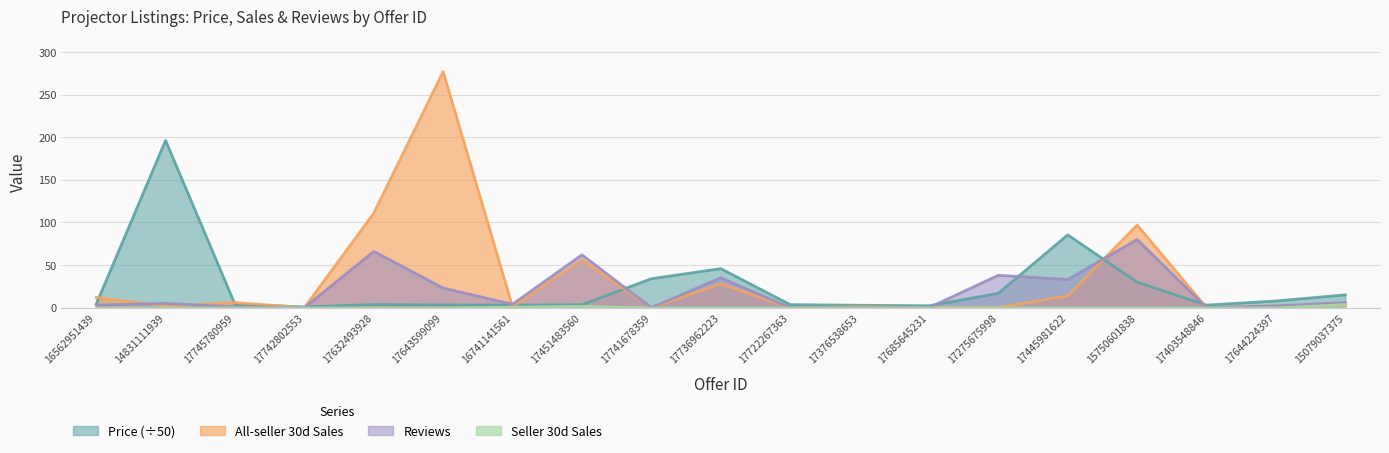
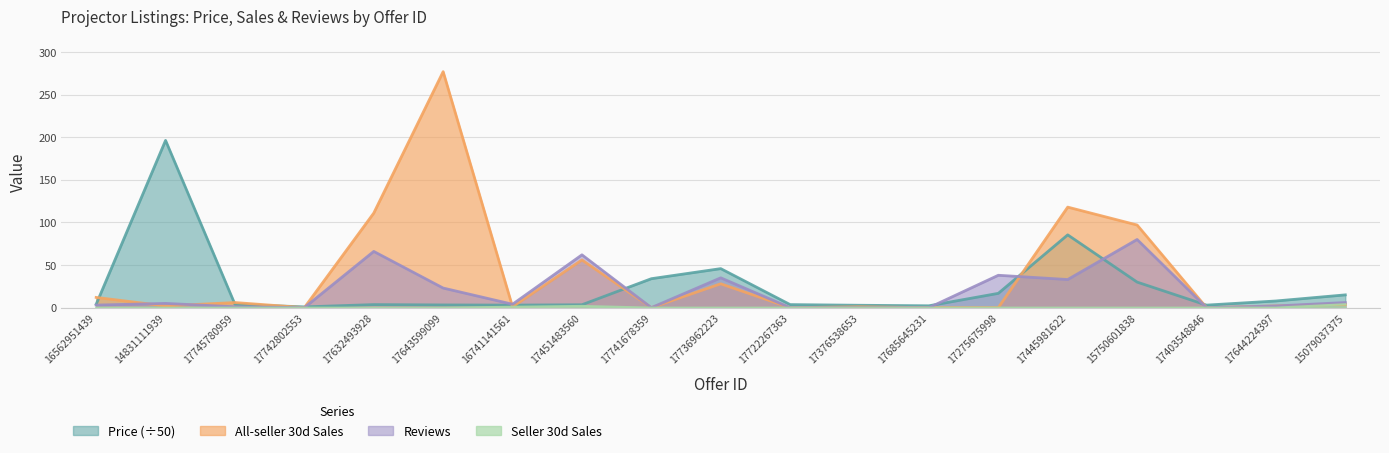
  {
    "All-seller 30d Sales": {
      "16562951439": 10,
      "17632493928": 110,
      "17643599099": 280,
      "17451483560": 60,
      "17736962223": 30,
-     "17445981622": 10,
+     "17445981622": 120,
      "15750601838": 100
    },
    "Reviews": {
      "14831111939": 10,
      "17632493928": 70,
      "17643599099": 20,
      "17451483560": 60,
      "17736962223": 40,
      "17275675998": 40,
      "17445981622": 30,
      "15750601838": 80
    }
  }
